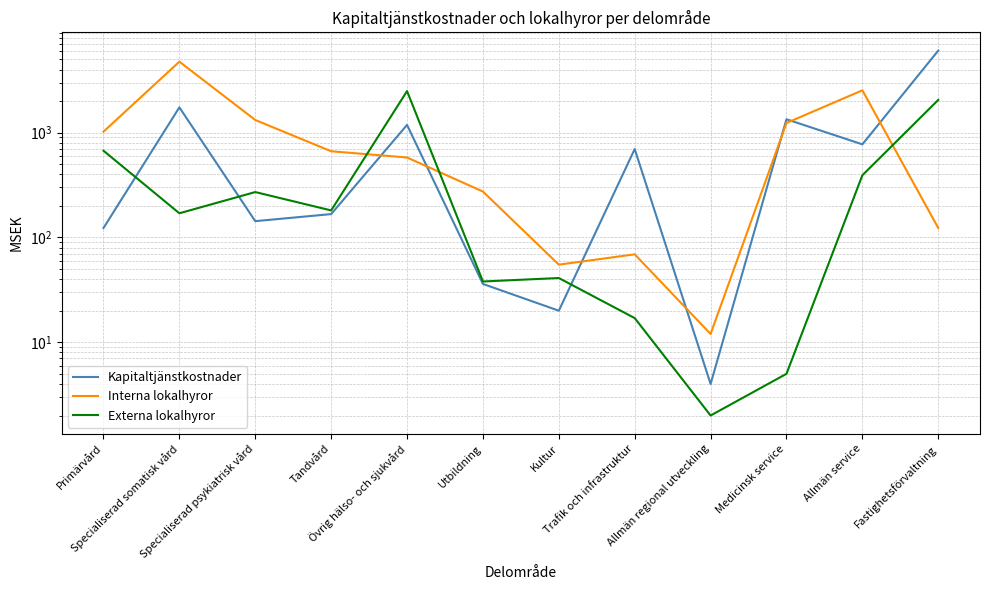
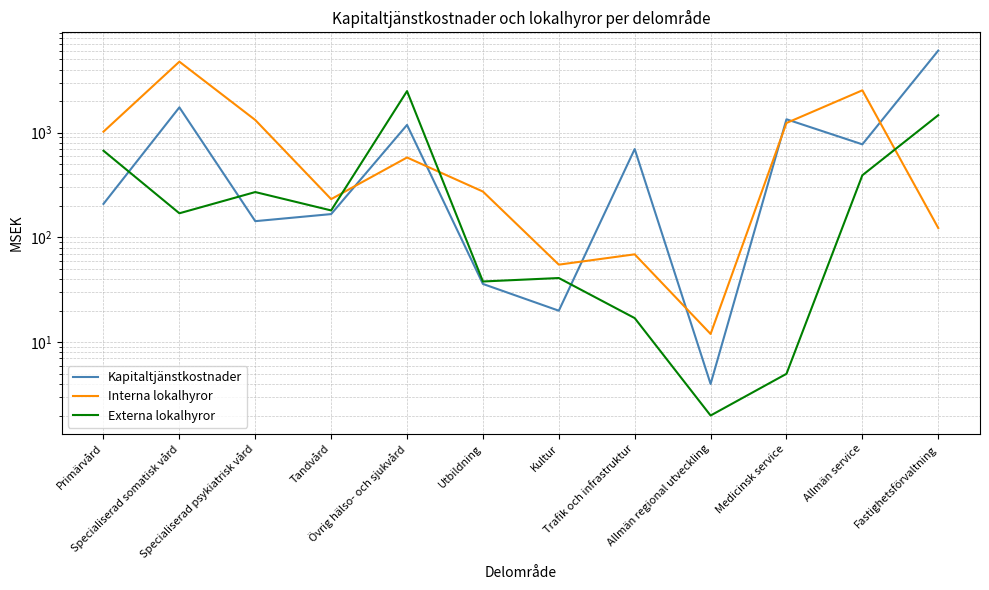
  {
    "Kapitaltjänstkostnader": {
-     "Primärvård": 120,
+     "Primärvård": 210,
      "Specialiserad somatisk vård": 1700,
      "Specialiserad psykiatrisk vård": 140,
      "Tandvård": 170,
      "Övrig hälso- och sjukvård": 1200,
      "Kultur": 20,
      "Trafik och infrastruktur": 700,
      "Allmän regional utveckling": 4,
      "Medicinsk service": 1300,
      "Allmän service": 800,
      "Fastighetsförvaltning": 6000
    },
    "Interna lokalhyror": {
      "Primärvård": 1000,
      "Specialiserad somatisk vård": 5000,
      "Specialiserad psykiatrisk vård": 1300,
-     "Tandvård": 700,
+     "Tandvård": 230,
      "Övrig hälso- och sjukvård": 600,
      "Utbildning": 270,
      "Kultur": 60,
      "Trafik och infrastruktur": 70,
      "Allmän regional utveckling": 12,
      "Medicinsk service": 1200,
      "Allmän service": 2500,
      "Fastighetsförvaltning": 120
    },
    "Externa lokalhyror": {
      "Primärvård": 700,
      "Specialiserad somatisk vård": 170,
      "Specialiserad psykiatrisk vård": 270,
      "Tandvård": 180,
      "Övrig hälso- och sjukvård": 2500,
      "Kultur": 41,
      "Trafik och infrastruktur": 17,
      "Allmän regional utveckling": 2,
      "Medicinsk service": 5,
      "Allmän service": 390,
-     "Fastighetsförvaltning": 2100
+     "Fastighetsförvaltning": 1500
    }
  }
